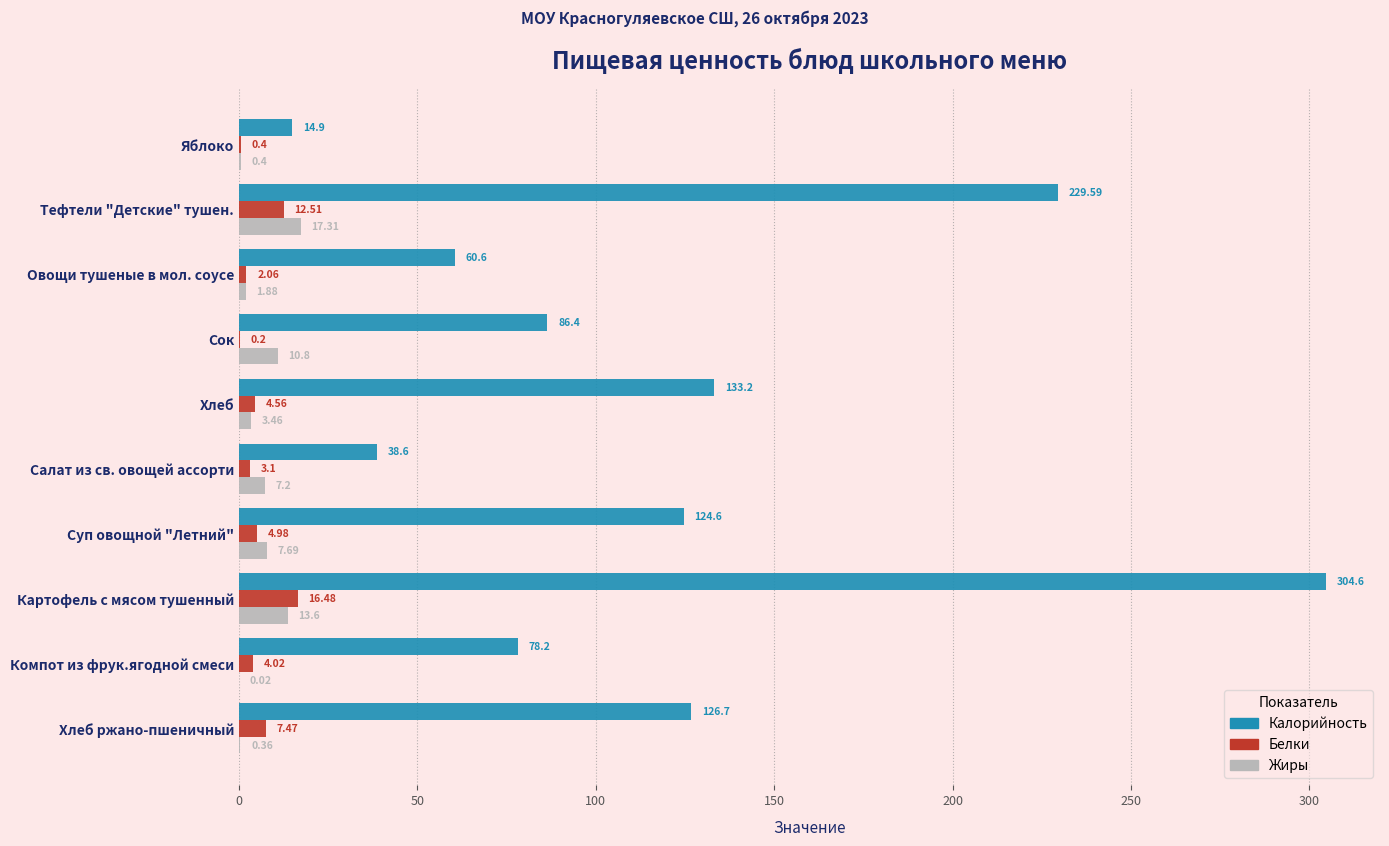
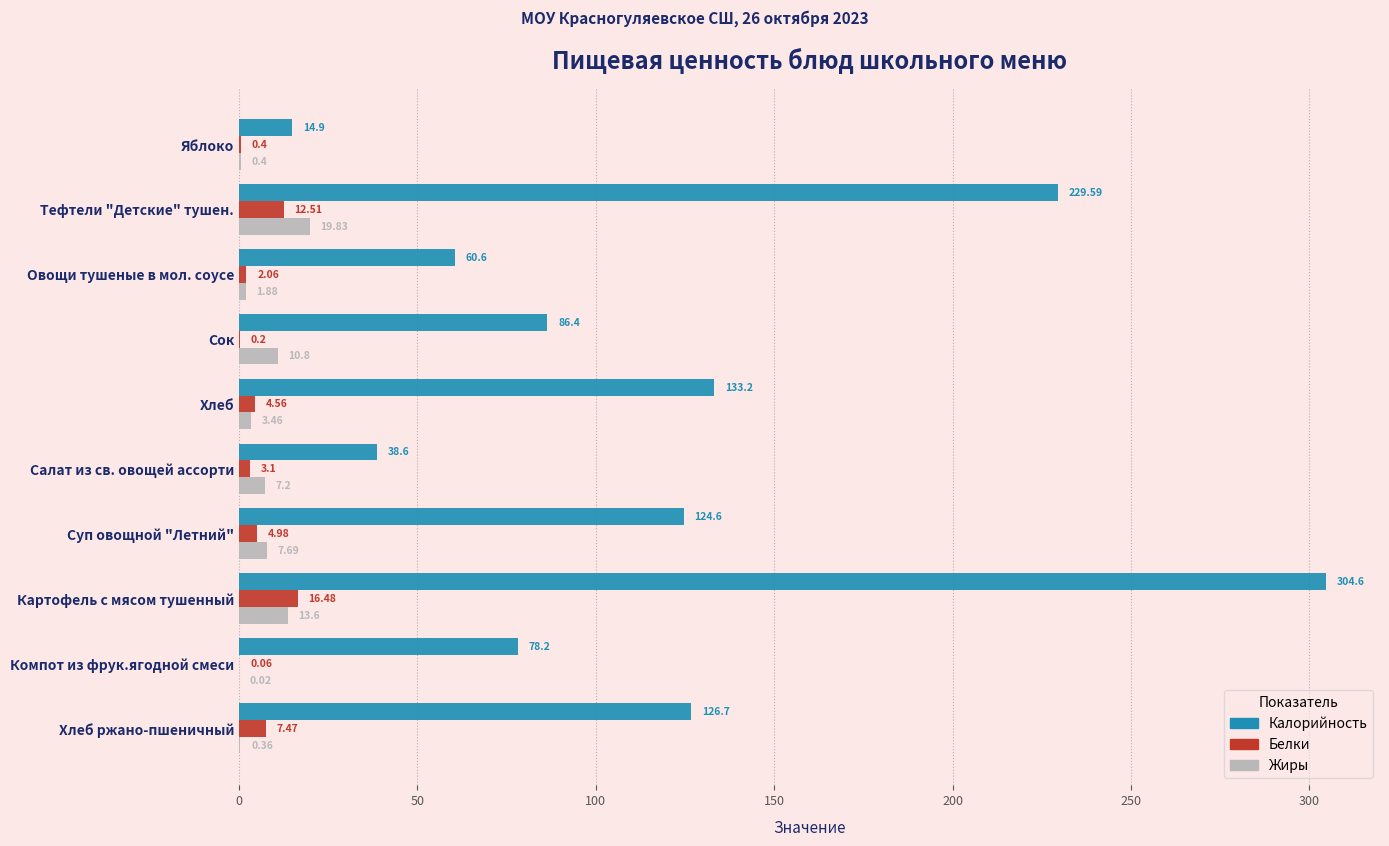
  {
    "Калорийность": {
      "Яблоко": 14.9,
      "Тефтели \"Детские\" тушен.": 229.59,
      "Овощи тушеные в мол. соусе": 60.6,
      "Сок": 86.4,
      "Хлеб": 133.2,
      "Салат из св. овощей ассорти": 38.6,
      "Суп овощной \"Летний\"": 124.6,
      "Картофель с мясом тушенный": 304.6,
      "Компот из фрук.ягодной смеси": 78.2,
      "Хлеб ржано-пшеничный": 126.7
    },
    "Белки": {
      "Яблоко": 0.4,
      "Тефтели \"Детские\" тушен.": 12.51,
      "Овощи тушеные в мол. соусе": 2.06,
      "Сок": 0.2,
      "Хлеб": 4.56,
      "Салат из св. овощей ассорти": 3.1,
      "Суп овощной \"Летний\"": 4.98,
      "Картофель с мясом тушенный": 16.48,
-     "Компот из фрук.ягодной смеси": 4.02,
+     "Компот из фрук.ягодной смеси": 0.06,
      "Хлеб ржано-пшеничный": 7.47
    },
    "Жиры": {
      "Яблоко": 0.4,
-     "Тефтели \"Детские\" тушен.": 17.31,
+     "Тефтели \"Детские\" тушен.": 19.83,
      "Овощи тушеные в мол. соусе": 1.88,
      "Сок": 10.8,
      "Хлеб": 3.46,
      "Салат из св. овощей ассорти": 7.2,
      "Суп овощной \"Летний\"": 7.69,
      "Картофель с мясом тушенный": 13.6,
      "Компот из фрук.ягодной смеси": 0.02,
      "Хлеб ржано-пшеничный": 0.36
    }
  }
